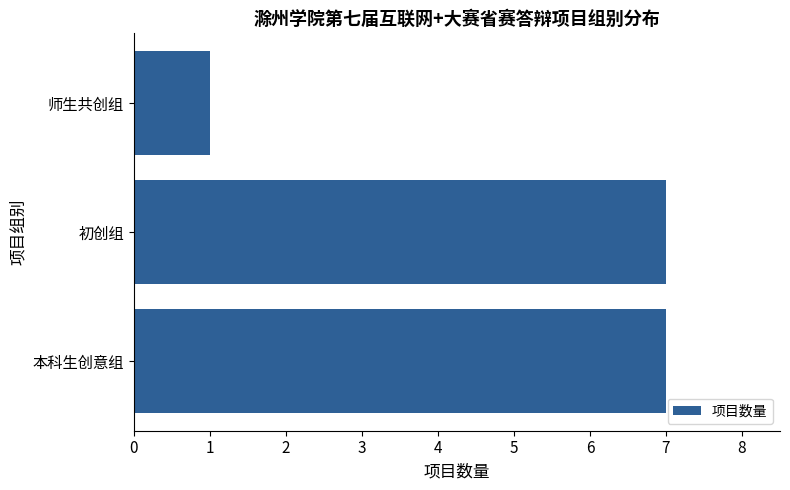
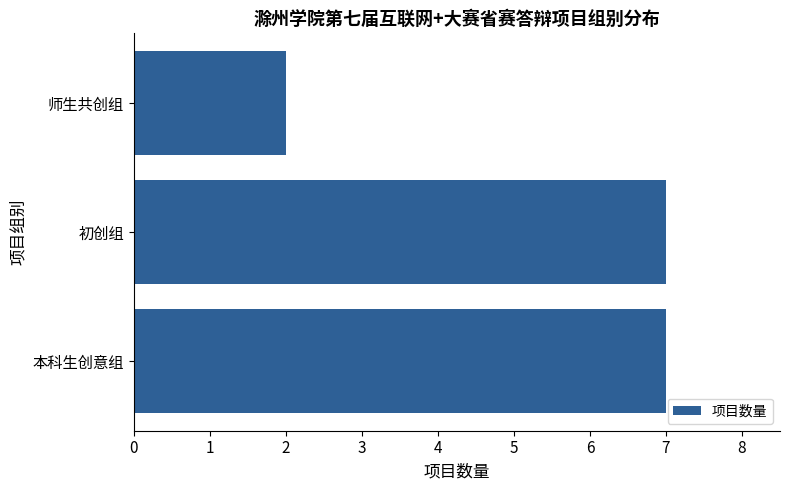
  {
-   "师生共创组": 1,
+   "师生共创组": 2,
    "初创组": 7,
    "本科生创意组": 7
  }
